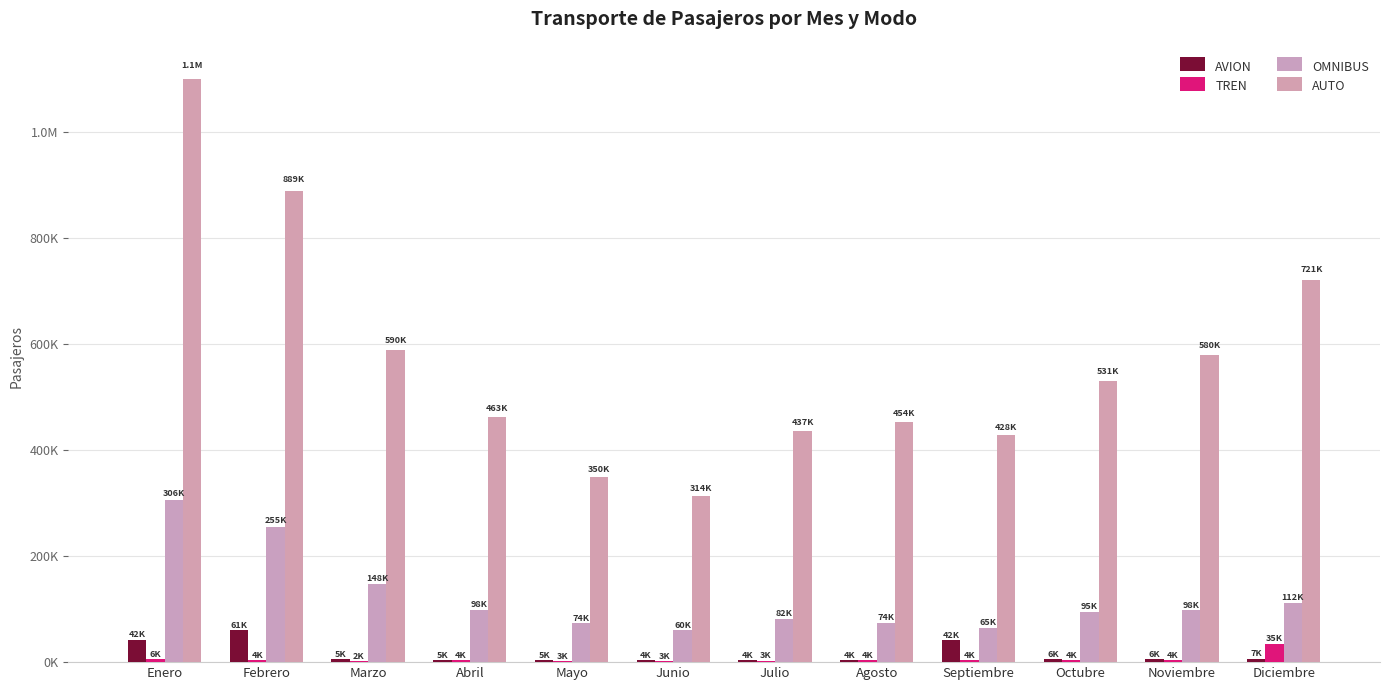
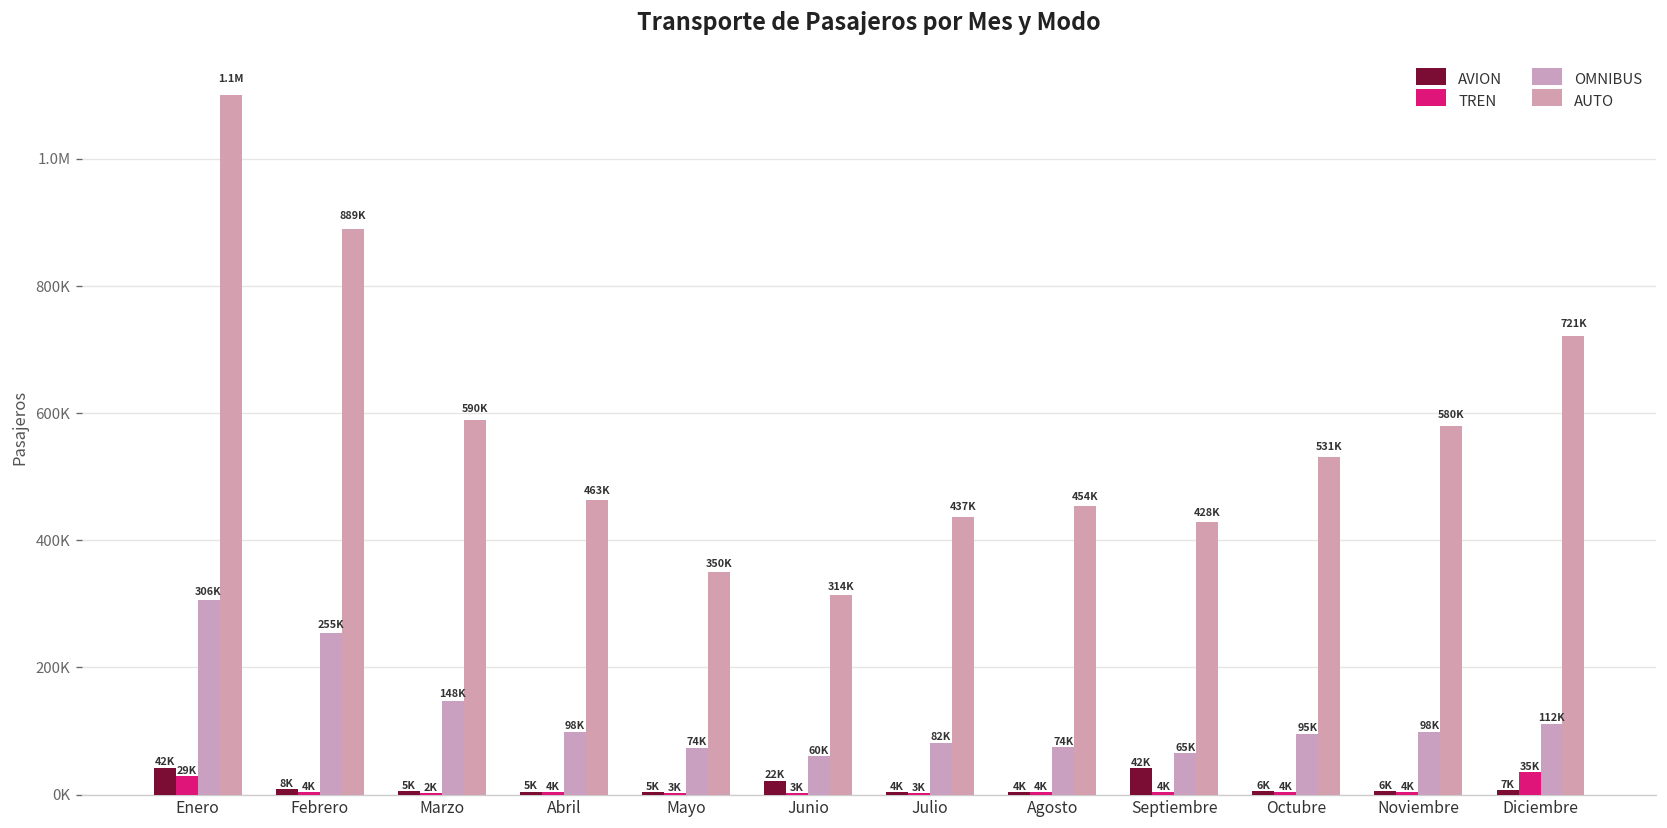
  {
    "AVION": {
      "Enero": "42K",
-     "Febrero": "61K",
+     "Febrero": "8K",
      "Marzo": "5K",
      "Abril": "5K",
      "Mayo": "5K",
-     "Junio": "4K",
+     "Junio": "22K",
      "Julio": "4K",
      "Agosto": "4K",
      "Septiembre": "42K",
      "Octubre": "6K",
      "Noviembre": "6K",
      "Diciembre": "7K"
    },
    "TREN": {
-     "Enero": "6K",
+     "Enero": "29K",
      "Febrero": "4K",
      "Marzo": "2K",
      "Abril": "4K",
      "Mayo": "3K",
      "Junio": "3K",
      "Julio": "3K",
      "Agosto": "4K",
      "Septiembre": "4K",
      "Octubre": "4K",
      "Noviembre": "4K",
      "Diciembre": "35K"
    }
  }
